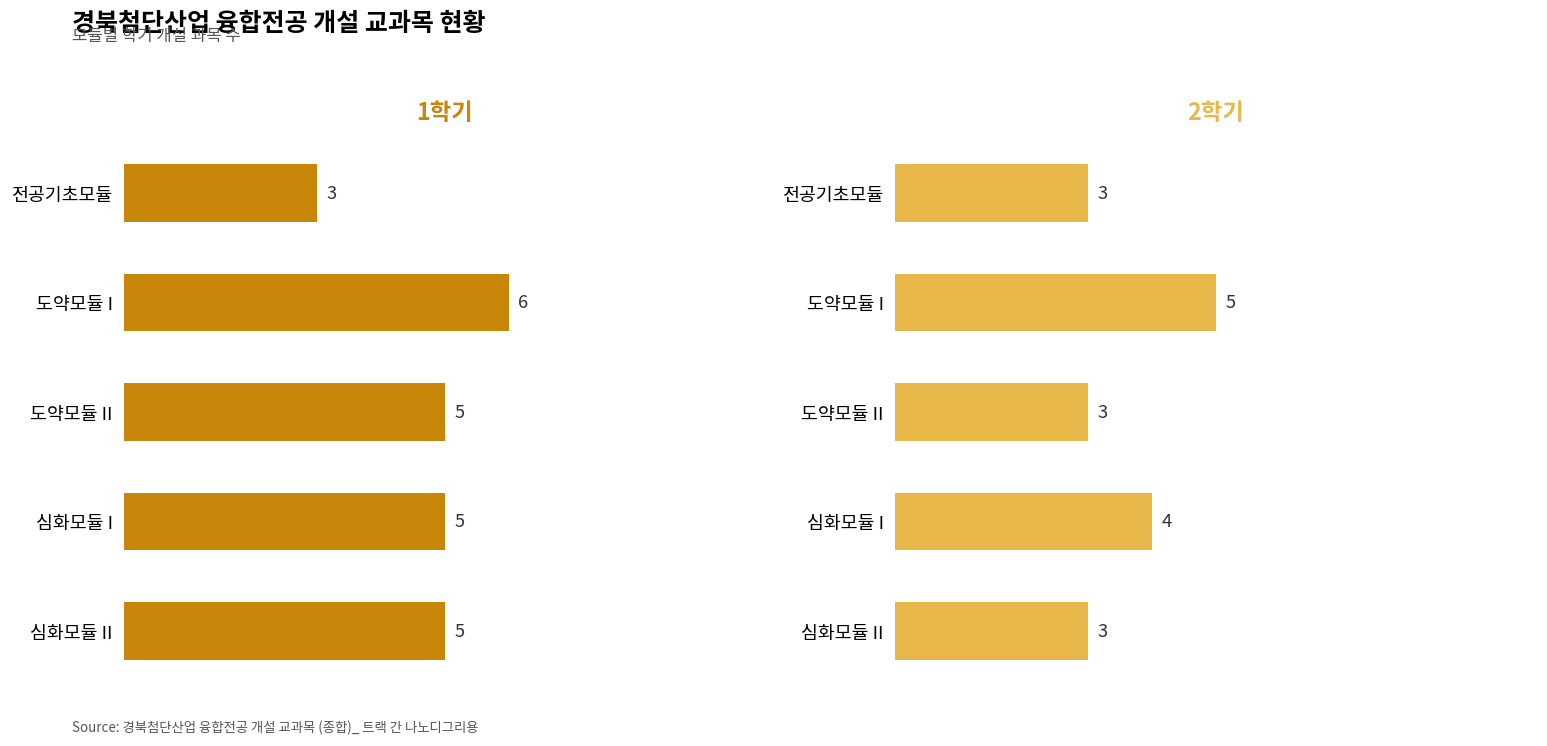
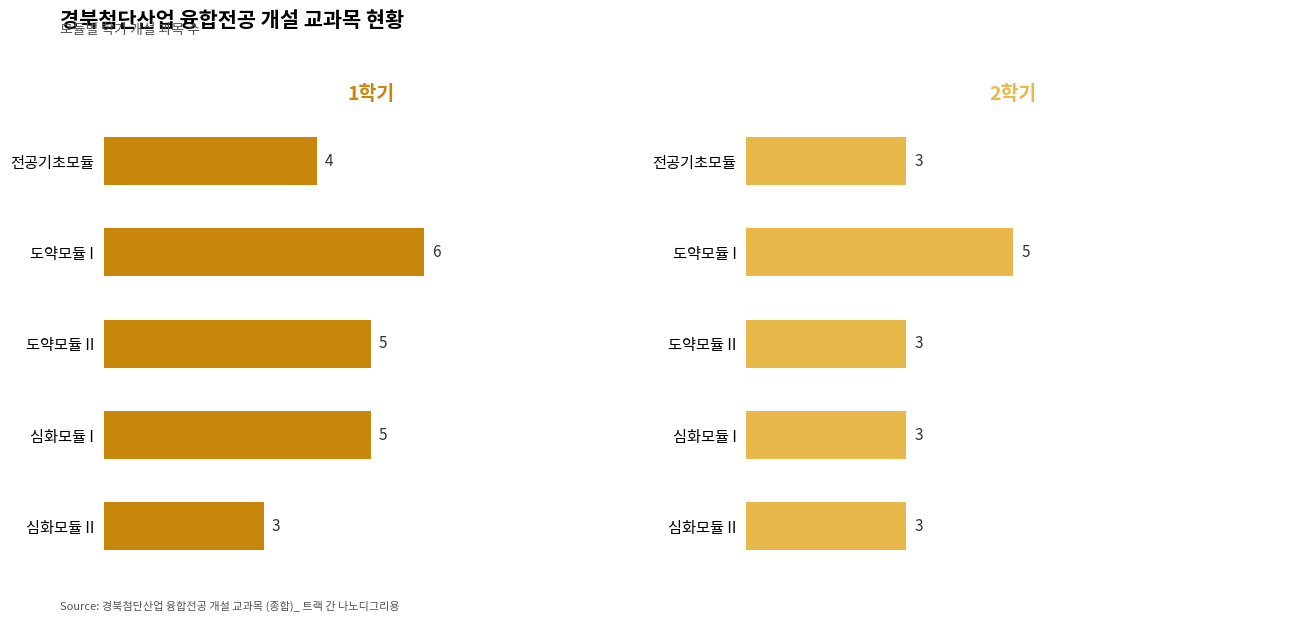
  {
    "1학기": {
-     "전공기초모듈": 3,
+     "전공기초모듈": 4,
      "도약모듈 I": 6,
      "도약모듈 II": 5,
      "심화모듈 I": 5,
-     "심화모듈 II": 5
+     "심화모듈 II": 3
    },
    "2학기": {
      "전공기초모듈": 3,
      "도약모듈 I": 5,
      "도약모듈 II": 3,
-     "심화모듈 I": 4,
+     "심화모듈 I": 3,
      "심화모듈 II": 3
    }
  }
